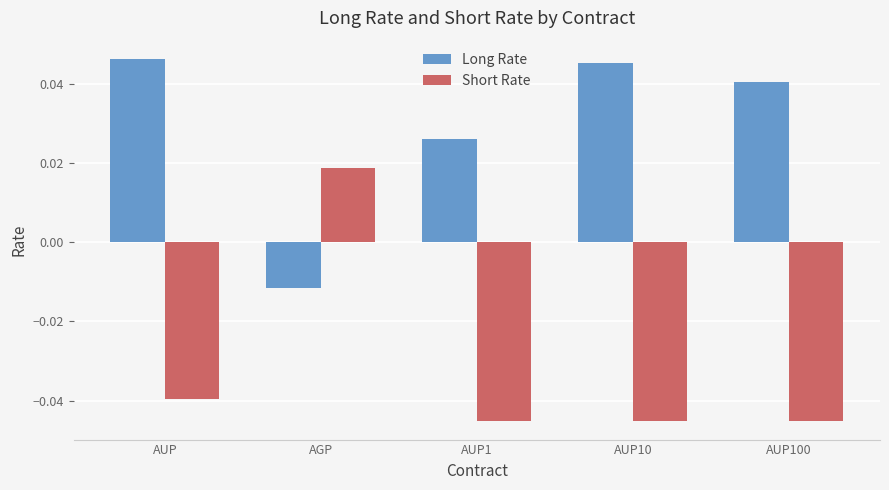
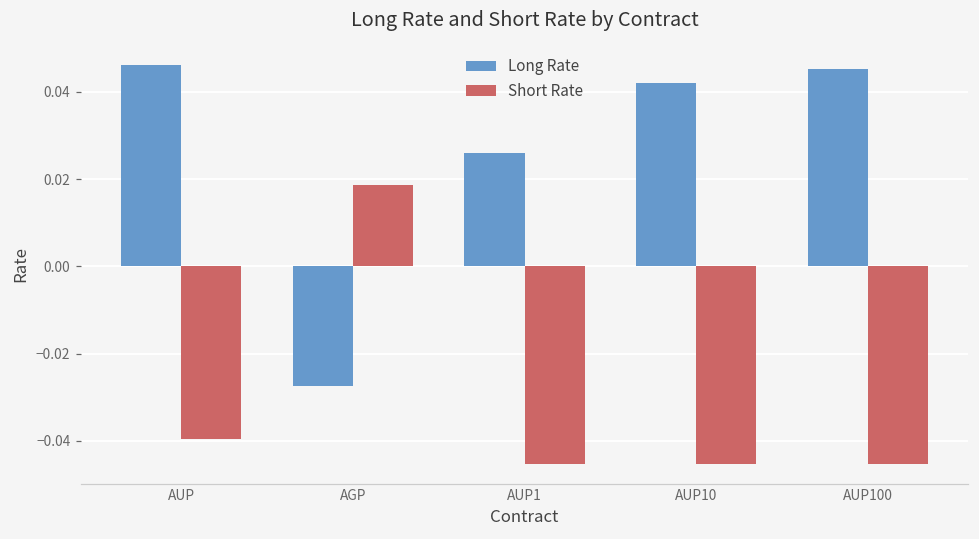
  {
    "Long Rate": {
      "AUP": 0.046,
-     "AGP": -0.011,
+     "AGP": -0.027,
      "AUP1": 0.026,
-     "AUP10": 0.045,
-     "AUP100": 0.040
+     "AUP10": 0.042,
+     "AUP100": 0.045
    },
    "Short Rate": {
      "AUP": -0.040,
      "AGP": 0.019,
      "AUP1": -0.045,
      "AUP10": -0.045,
      "AUP100": -0.045
    }
  }
